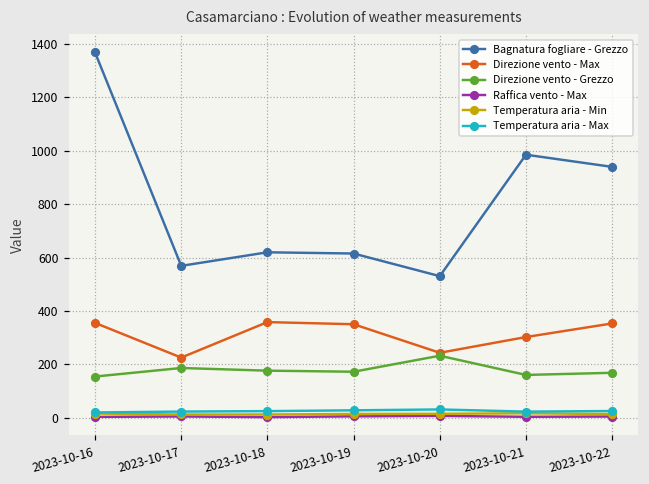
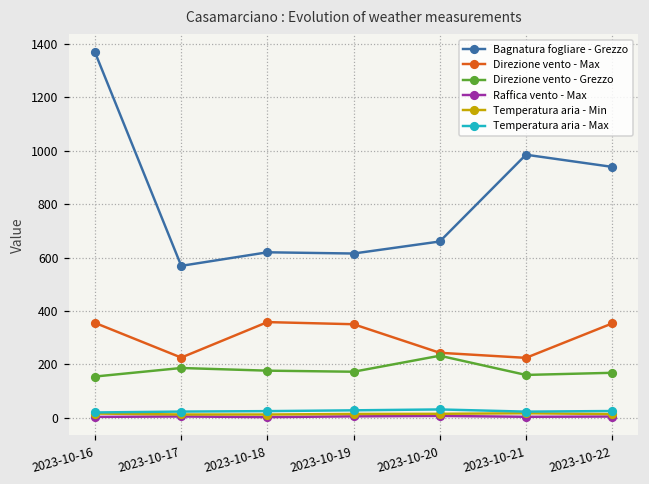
  {
    "Bagnatura fogliare - Grezzo": {
      "2023-10-16": 1370,
      "2023-10-17": 570,
      "2023-10-18": 620,
      "2023-10-19": 620,
-     "2023-10-20": 530,
+     "2023-10-20": 660,
      "2023-10-21": 990,
      "2023-10-22": 940
    },
    "Direzione vento - Max": {
      "2023-10-16": 360,
      "2023-10-17": 230,
      "2023-10-18": 360,
      "2023-10-19": 350,
      "2023-10-20": 240,
-     "2023-10-21": 300,
+     "2023-10-21": 220,
      "2023-10-22": 350
    },
    "Direzione vento - Grezzo": {
      "2023-10-16": 150,
      "2023-10-17": 190,
      "2023-10-18": 180,
      "2023-10-19": 170,
      "2023-10-20": 230,
      "2023-10-21": 160,
      "2023-10-22": 170
    },
    "Raffica vento - Max": {
      "2023-10-16": 0,
      "2023-10-21": 0
    },
    "Temperatura aria - Max": {
      "2023-10-17": 20,
      "2023-10-18": 20,
      "2023-10-19": 30,
      "2023-10-20": 30,
      "2023-10-22": 20
    }
  }
